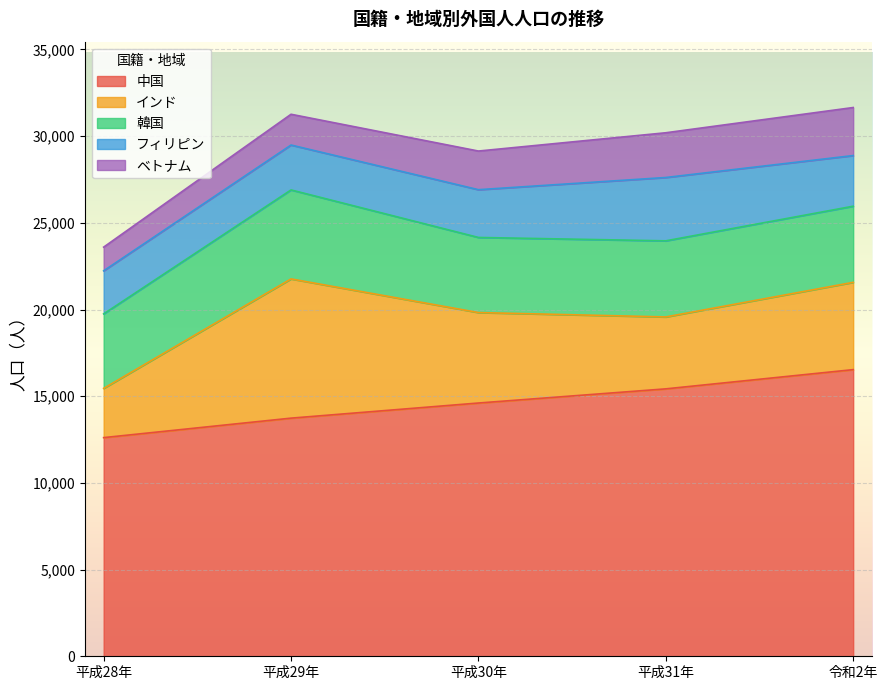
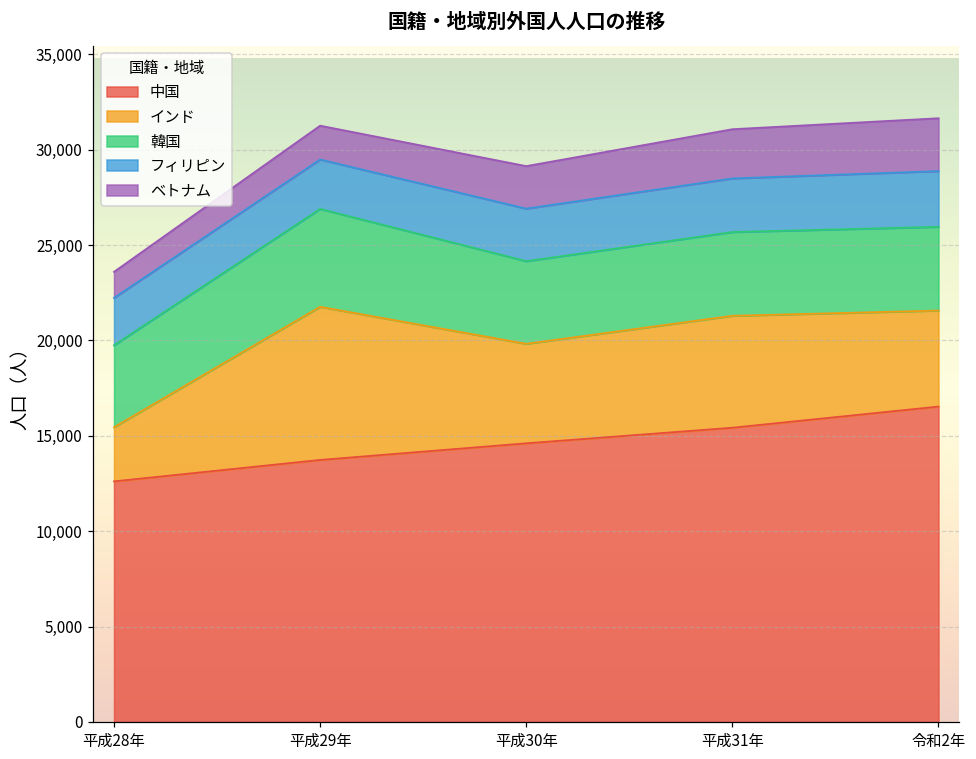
  {
    "中国": {
      "平成28年": "12,600",
      "平成29年": "13,700",
      "平成30年": "14,600",
      "平成31年": "15,400",
      "令和2年": "16,500"
    },
    "インド": {
      "平成28年": "2,800",
      "平成29年": "8,000",
      "平成30年": "5,200",
-     "平成31年": "4,100",
+     "平成31年": "5,900",
      "令和2年": "5,000"
    },
    "韓国": {
      "平成28年": "4,300",
      "平成29年": "5,100",
      "平成30年": "4,300",
      "平成31年": "4,400",
      "令和2年": "4,400"
    },
    "フィリピン": {
      "平成28年": "2,500",
      "平成29年": "2,600",
      "平成30年": "2,800",
-     "平成31年": "3,700",
+     "平成31年": "2,800",
      "令和2年": "2,900"
    },
    "ベトナム": {
      "平成28年": "1,400",
      "平成29年": "1,800",
      "平成30年": "2,200",
      "平成31年": "2,600",
      "令和2年": "2,800"
    }
  }
